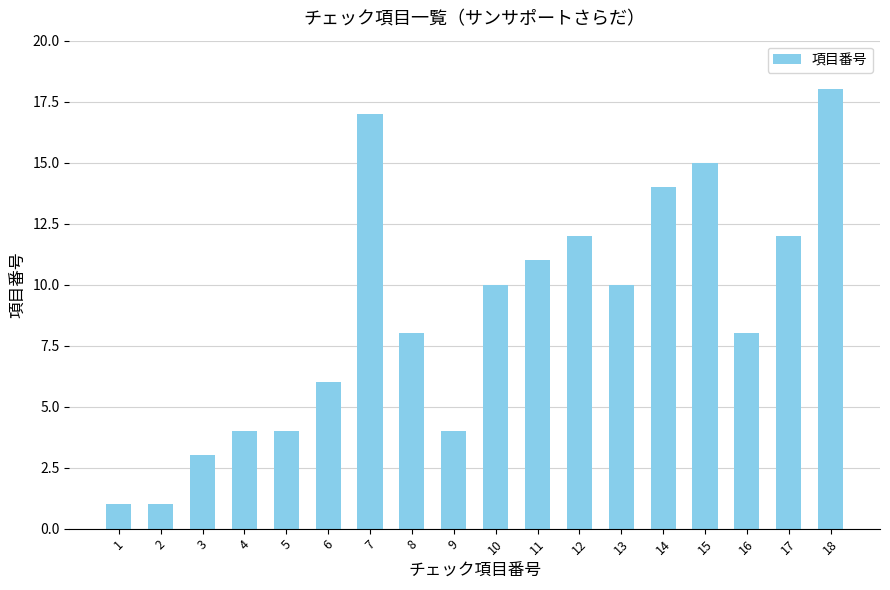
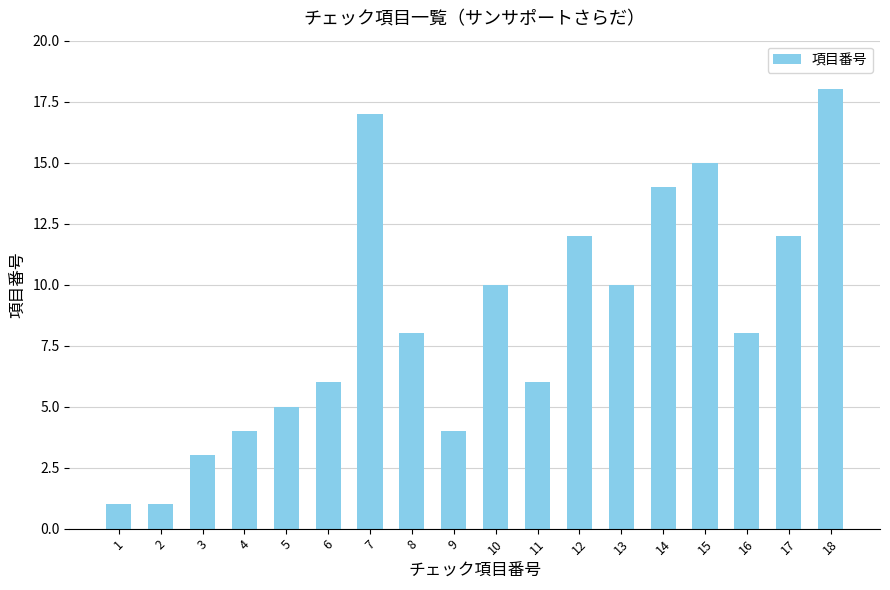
  {
    "1": 1,
    "2": 1,
    "3": 3,
    "4": 4,
-   "5": 4,
+   "5": 5,
    "6": 6,
    "7": 17,
    "8": 8,
    "9": 4,
    "10": 10,
-   "11": 11,
+   "11": 6,
    "12": 12,
    "13": 10,
    "14": 14,
    "15": 15,
    "16": 8,
    "17": 12,
    "18": 18
  }
